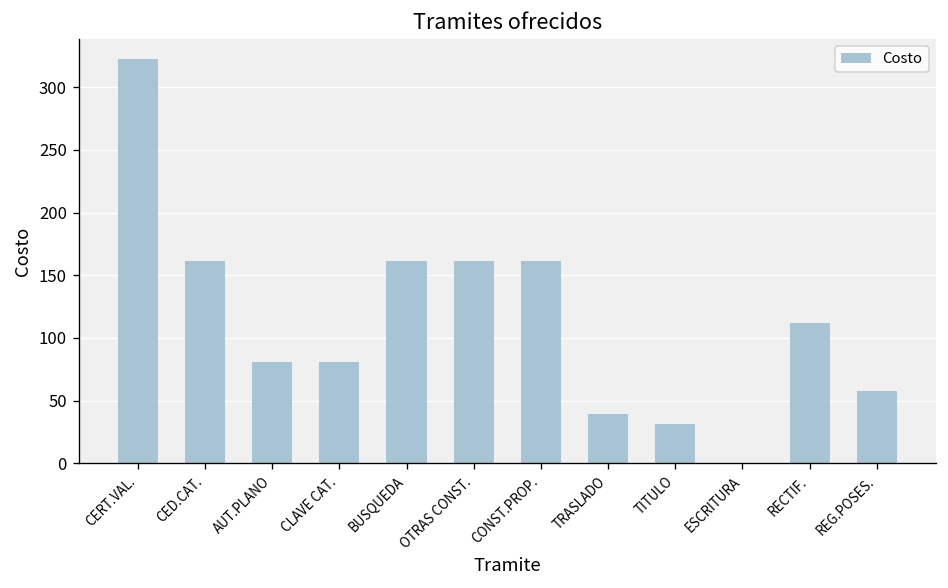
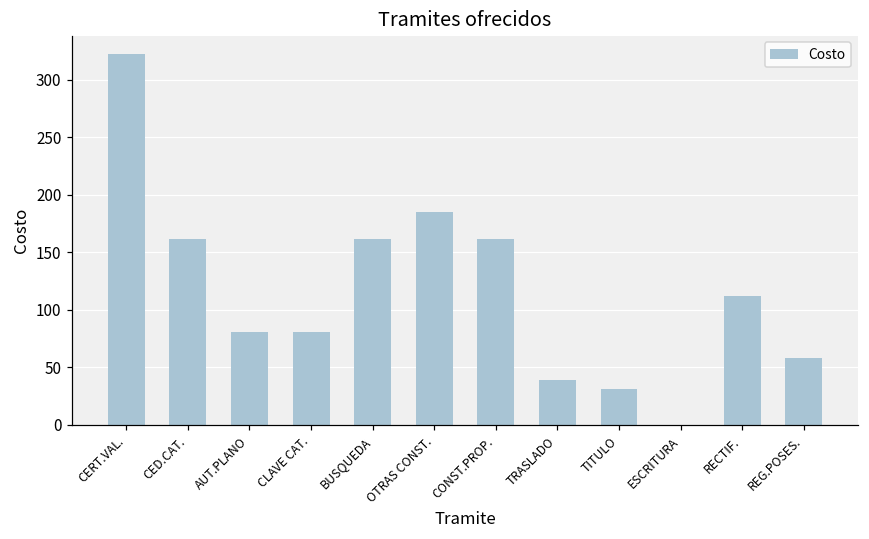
  {
    "CERT.VAL.": 323,
    "CED.CAT.": 162,
    "AUT.PLANO": 81,
    "CLAVE CAT.": 81,
    "BUSQUEDA": 162,
-   "OTRAS CONST.": 162,
+   "OTRAS CONST.": 185,
    "CONST.PROP.": 162,
    "TRASLADO": 39,
    "TITULO": 31,
    "ESCRITURA": 0,
    "RECTIF.": 112,
    "REG.POSES.": 58
  }
